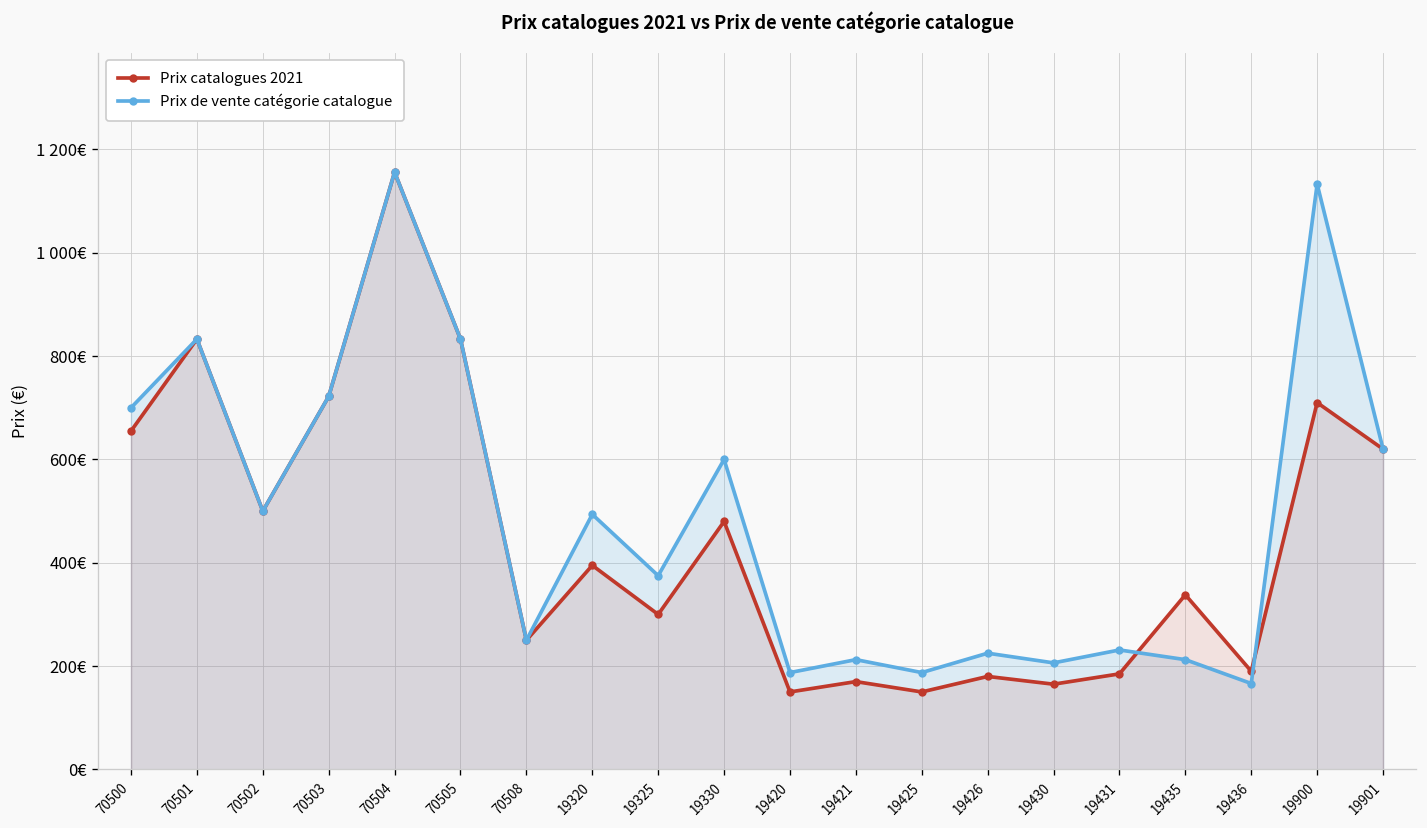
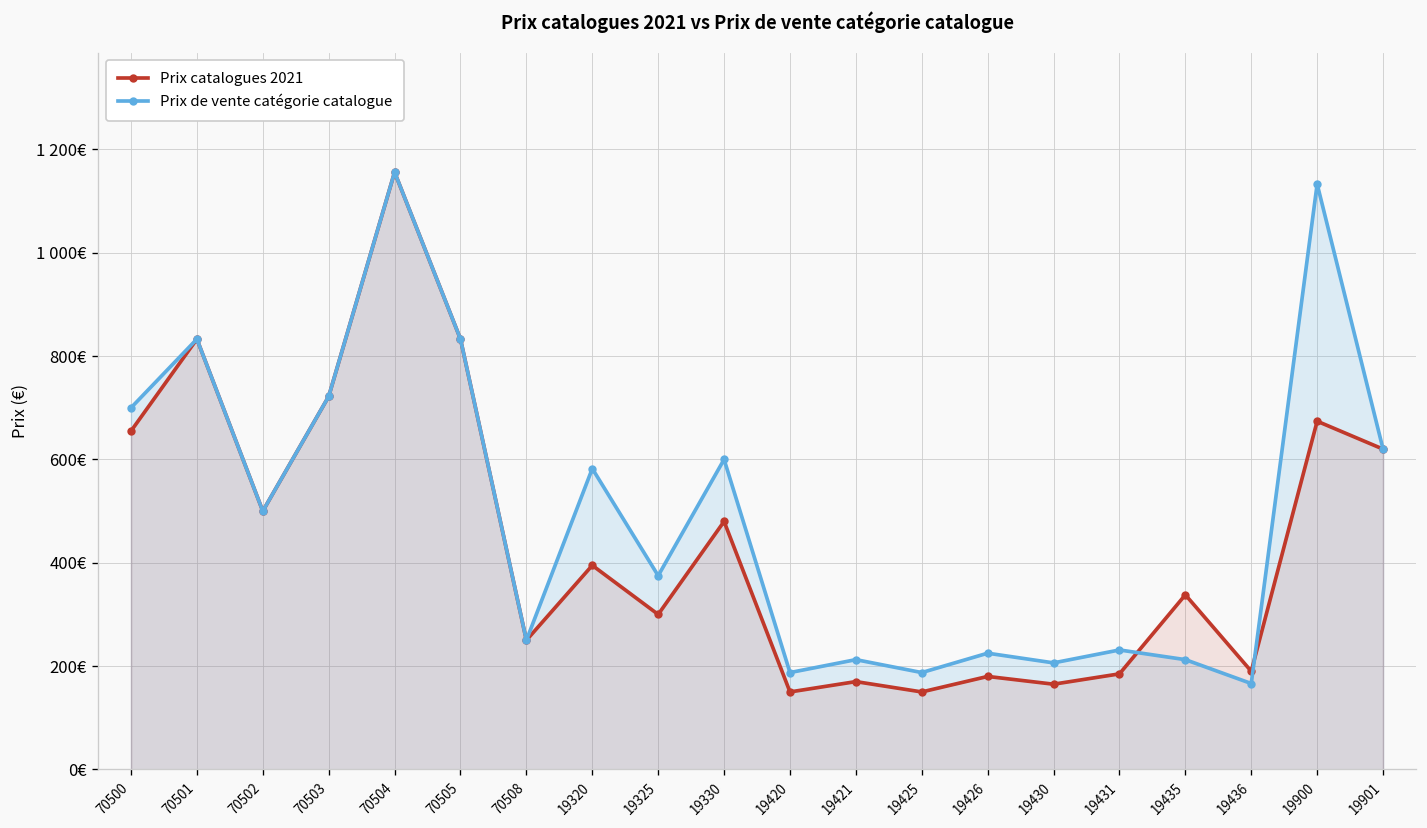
  {
    "Prix catalogues 2021": {
      "70500": "660€",
      "19320": "400€",
      "19325": "300€",
      "19330": "480€",
      "19420": "150€",
      "19421": "170€",
      "19425": "150€",
      "19426": "180€",
      "19430": "170€",
      "19431": "190€",
      "19435": "340€",
      "19436": "190€",
-     "19900": "710€"
+     "19900": "670€"
    },
    "Prix de vente catégorie catalogue": {
      "70500": "700€",
-     "19320": "490€",
+     "19320": "580€",
      "19325": "380€",
      "19330": "600€",
      "19420": "190€",
      "19421": "210€",
      "19425": "190€",
      "19426": "230€",
      "19430": "210€",
      "19431": "230€",
      "19435": "210€",
      "19436": "170€",
      "19900": "1130€"
    }
  }
